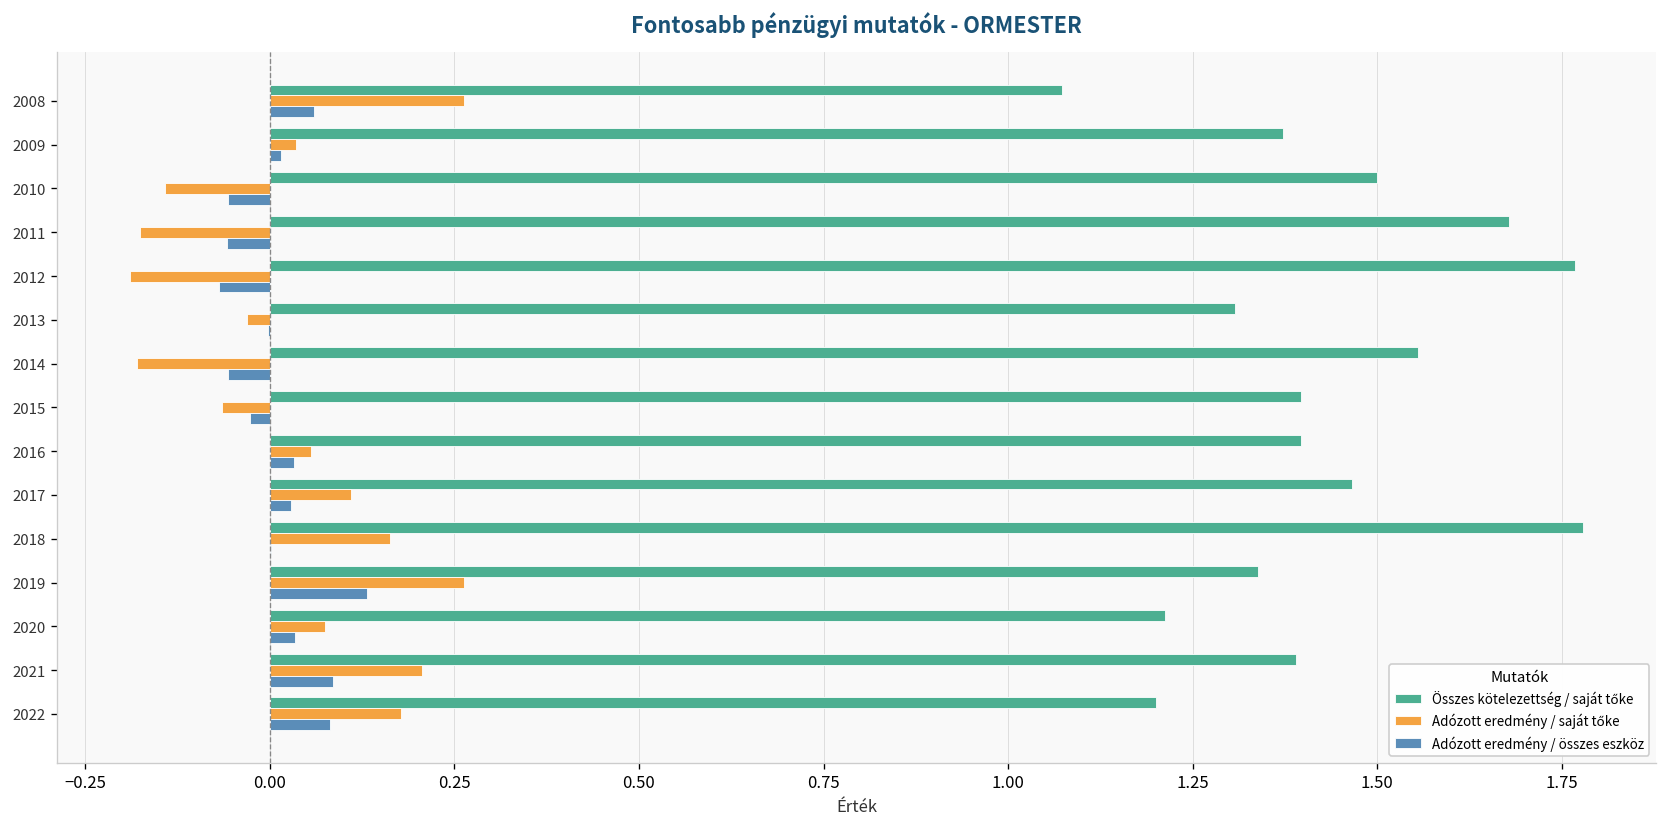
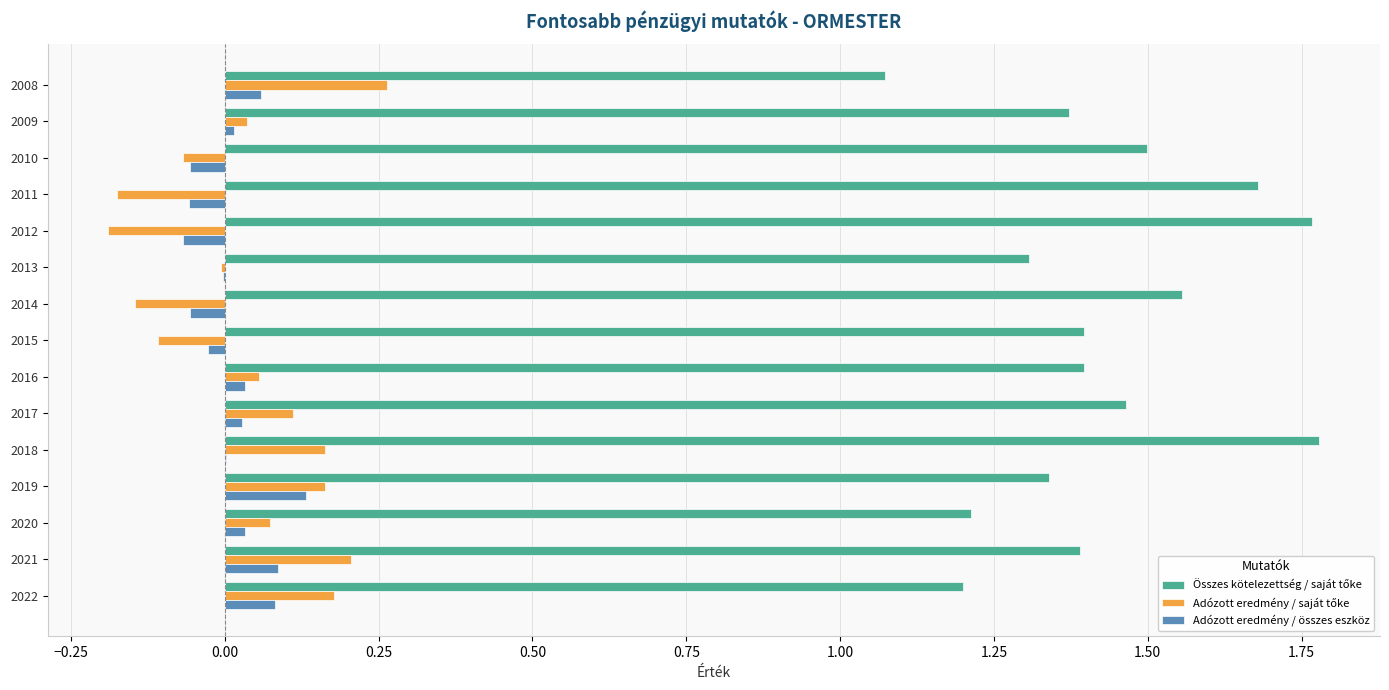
  {
    "Adózott eredmény / saját tőke": {
      "2008": 0.26,
      "2009": 0.04,
-     "2010": -0.14,
+     "2010": -0.07,
      "2011": -0.18,
      "2012": -0.19,
-     "2013": -0.03,
-     "2014": -0.18,
-     "2015": -0.06,
+     "2013": -0.01,
+     "2014": -0.15,
+     "2015": -0.11,
      "2016": 0.06,
      "2017": 0.11,
      "2018": 0.16,
-     "2019": 0.26,
+     "2019": 0.16,
      "2020": 0.07,
      "2021": 0.21,
      "2022": 0.18
    }
  }
